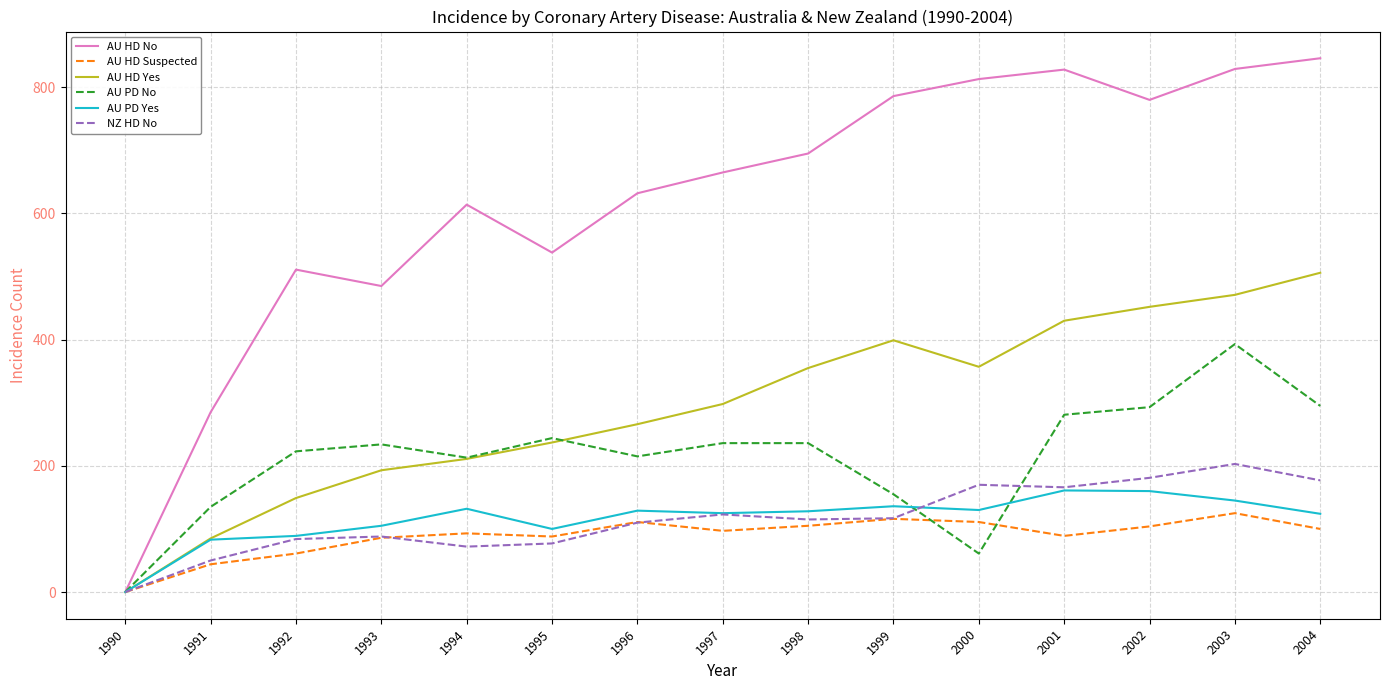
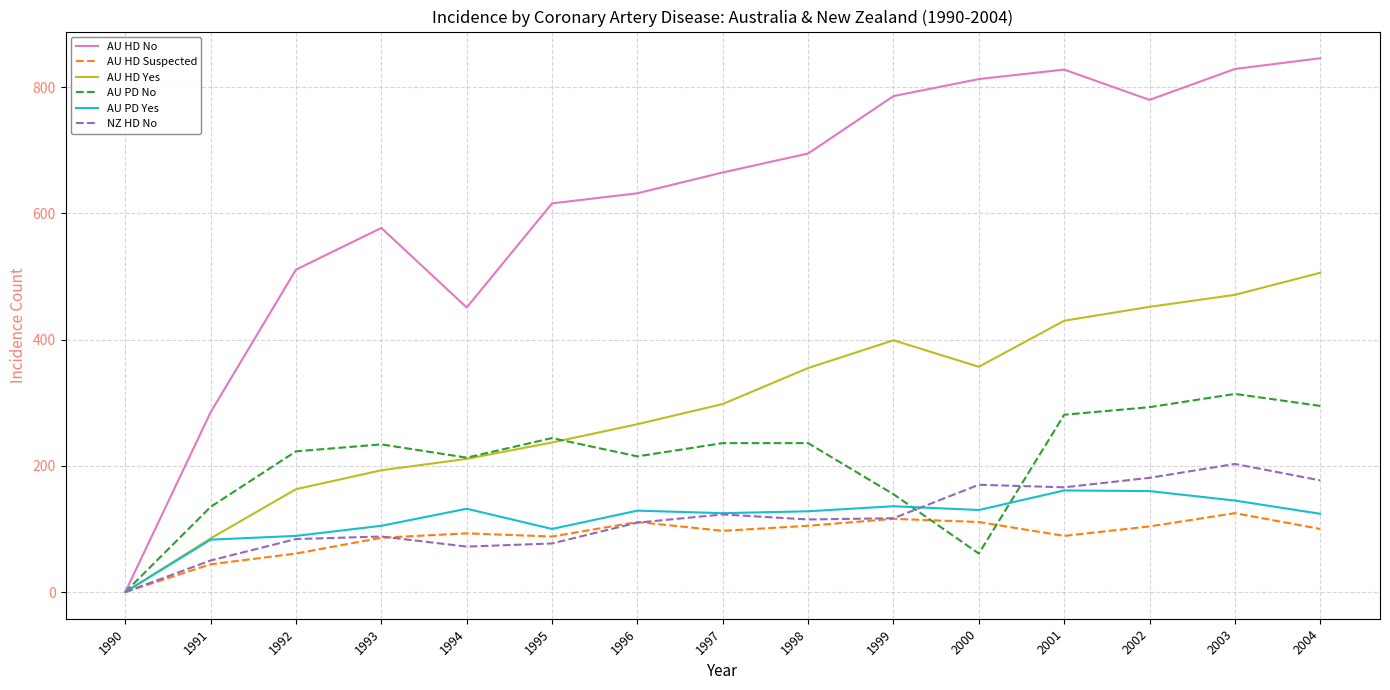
  {
    "AU HD No": {
      "1991": 290,
      "1992": 510,
-     "1993": 490,
-     "1994": 610,
-     "1995": 540,
+     "1993": 580,
+     "1994": 450,
+     "1995": 620,
      "1996": 630,
      "1997": 670,
      "1998": 700,
      "1999": 790,
      "2000": 810,
      "2001": 830,
      "2002": 780,
      "2003": 830,
      "2004": 850
    },
    "AU HD Suspected": {
      "1991": 40,
      "1992": 60,
      "1994": 90,
      "1995": 90,
      "1997": 100,
      "1998": 110,
      "2000": 110,
      "2001": 90,
      "2002": 100,
      "2003": 130,
      "2004": 100
    },
    "AU HD Yes": {
-     "1992": 150,
+     "1992": 160,
      "1993": 190,
      "1995": 240,
      "1996": 270,
      "1997": 300,
      "1998": 360,
      "1999": 400,
      "2000": 360,
      "2001": 430,
      "2002": 450,
      "2003": 470,
      "2004": 510
    },
    "AU PD No": {
      "1991": 140,
      "1992": 220,
      "1993": 230,
      "1995": 240,
      "1996": 220,
      "1997": 240,
      "1998": 240,
      "1999": 160,
      "2000": 60,
      "2001": 280,
      "2002": 290,
-     "2003": 390,
+     "2003": 310,
      "2004": 300
    },
    "AU PD Yes": {
      "1992": 90,
      "1993": 110,
      "1994": 130,
      "1995": 100,
      "1996": 130,
      "1998": 130,
      "1999": 140,
      "2000": 130,
      "2001": 160,
      "2002": 160,
      "2003": 150,
      "2004": 120
    },
    "NZ HD No": {
      "1991": 50,
      "1992": 80,
      "1994": 70,
      "1995": 80,
      "1998": 120,
      "2000": 170,
      "2001": 170,
      "2002": 180,
      "2003": 200,
      "2004": 180
    }
  }
